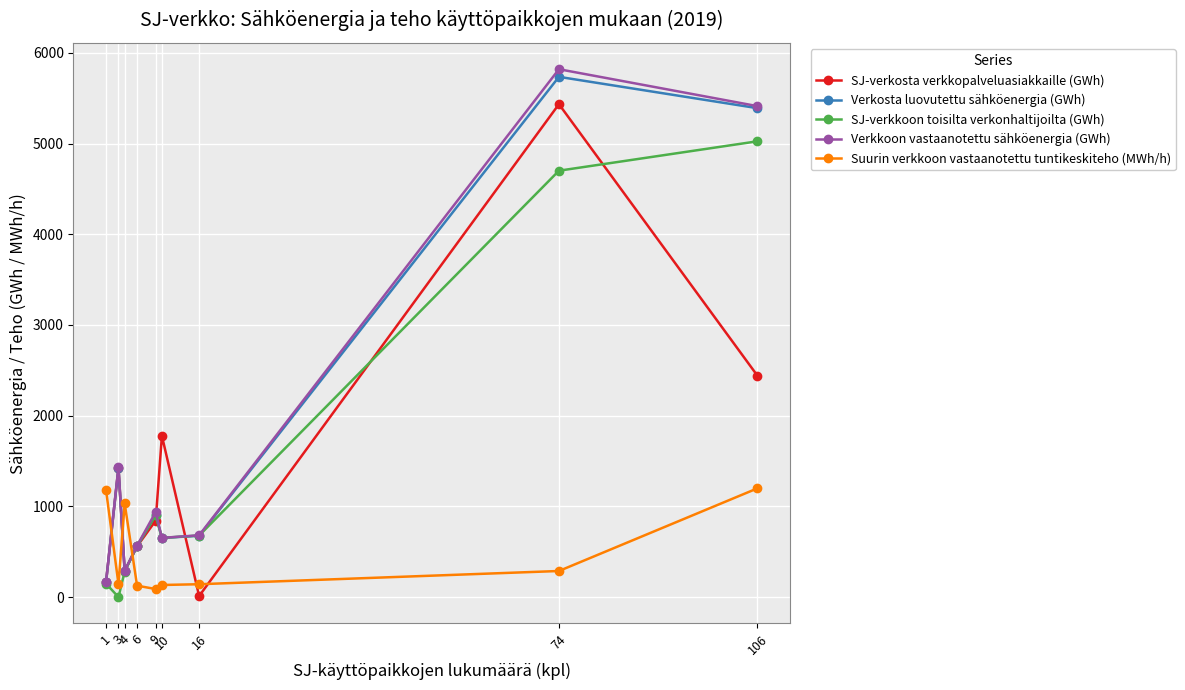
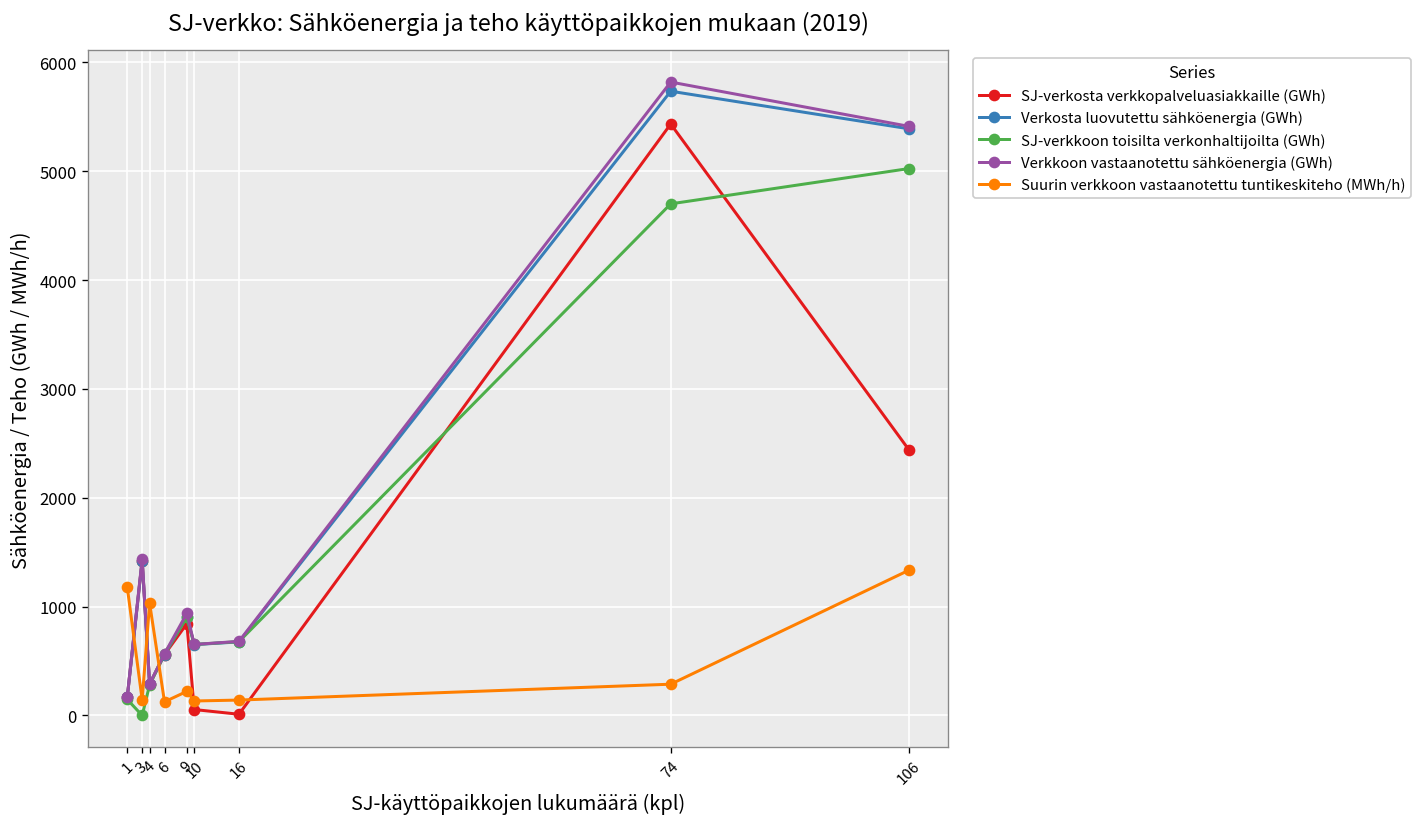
  {
    "SJ-verkosta verkkopalveluasiakkaille (GWh)": {
      "9": 800,
-     "10": 1800,
+     "10": 100,
      "16": 0,
      "74": 5400,
      "106": 2400
    },
    "Verkosta luovutettu sähköenergia (GWh)": {
      "74": 5700
    },
    "SJ-verkkoon toisilta verkonhaltijoilta (GWh)": {
      "3": 0,
      "74": 4700,
      "106": 5000
    },
    "Verkkoon vastaanotettu sähköenergia (GWh)": {
      "9": 900,
      "74": 5800
    },
    "Suurin verkkoon vastaanotettu tuntikeskiteho (MWh/h)": {
      "1": 1200,
      "3": 100,
      "4": 1000,
      "6": 100,
-     "9": 100,
+     "9": 200,
      "10": 100,
      "16": 100,
      "74": 300,
-     "106": 1200
+     "106": 1300
    }
  }
